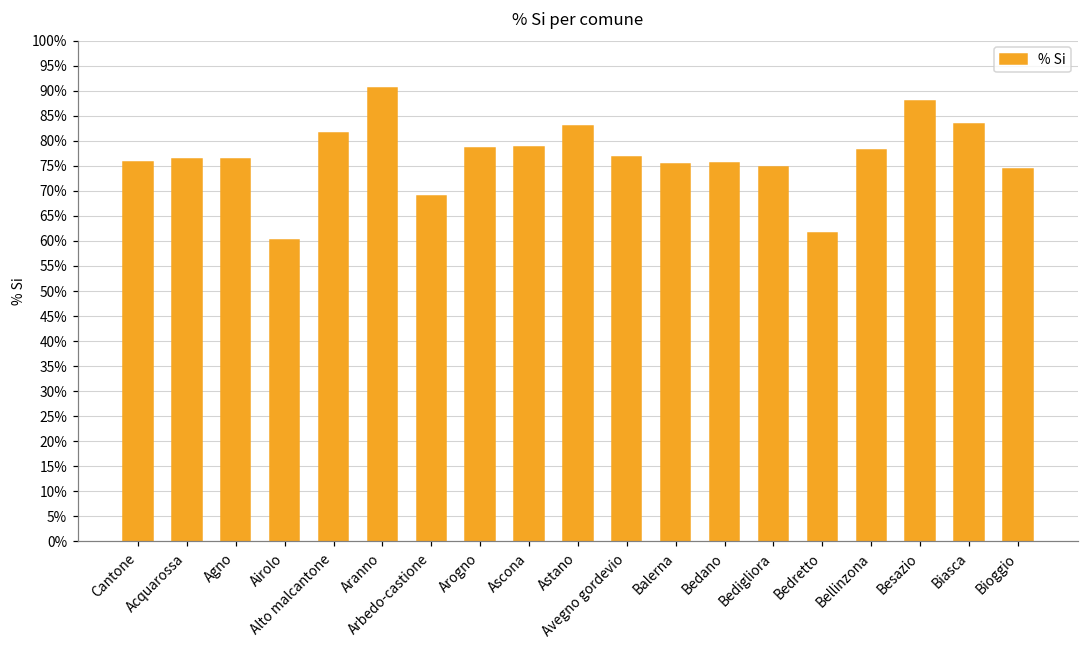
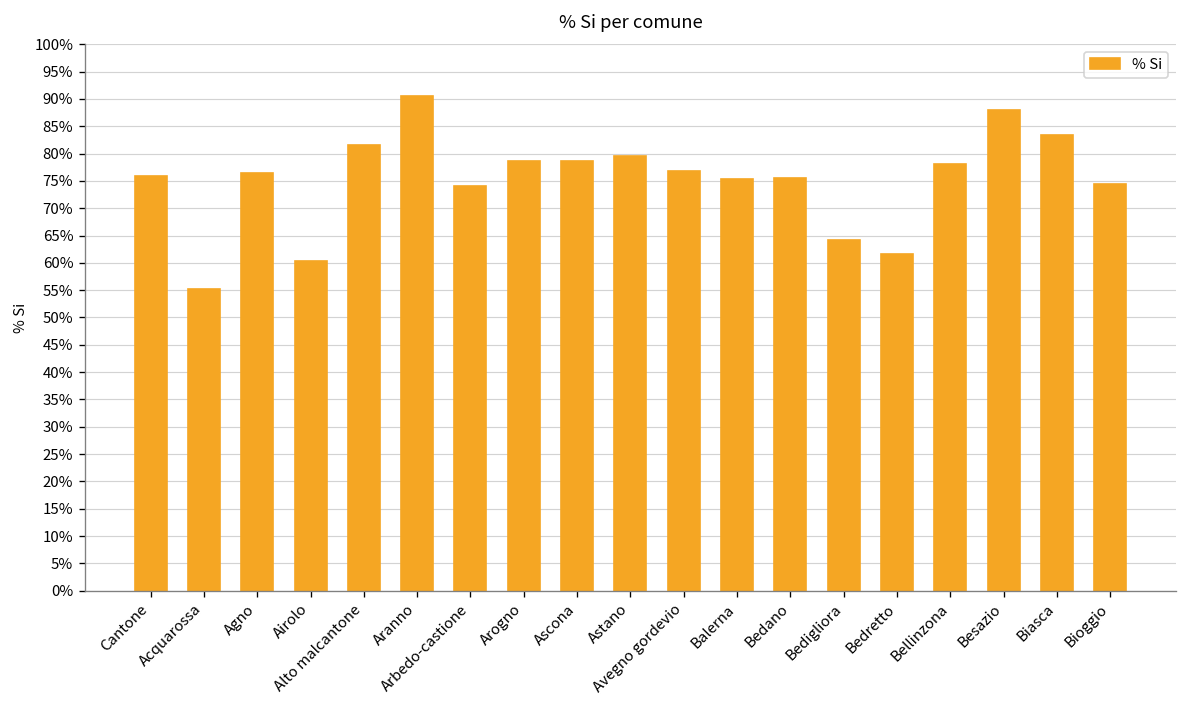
  {
    "Cantone": "76%",
-   "Acquarossa": "76%",
+   "Acquarossa": "55%",
    "Agno": "76%",
    "Airolo": "60%",
    "Alto malcantone": "82%",
    "Aranno": "91%",
-   "Arbedo-castione": "69%",
+   "Arbedo-castione": "74%",
    "Arogno": "79%",
    "Ascona": "79%",
-   "Astano": "83%",
+   "Astano": "80%",
    "Avegno gordevio": "77%",
    "Balerna": "75%",
    "Bedano": "76%",
-   "Bedigliora": "75%",
+   "Bedigliora": "64%",
    "Bedretto": "62%",
    "Bellinzona": "78%",
    "Besazio": "88%",
    "Biasca": "83%",
    "Bioggio": "74%"
  }
